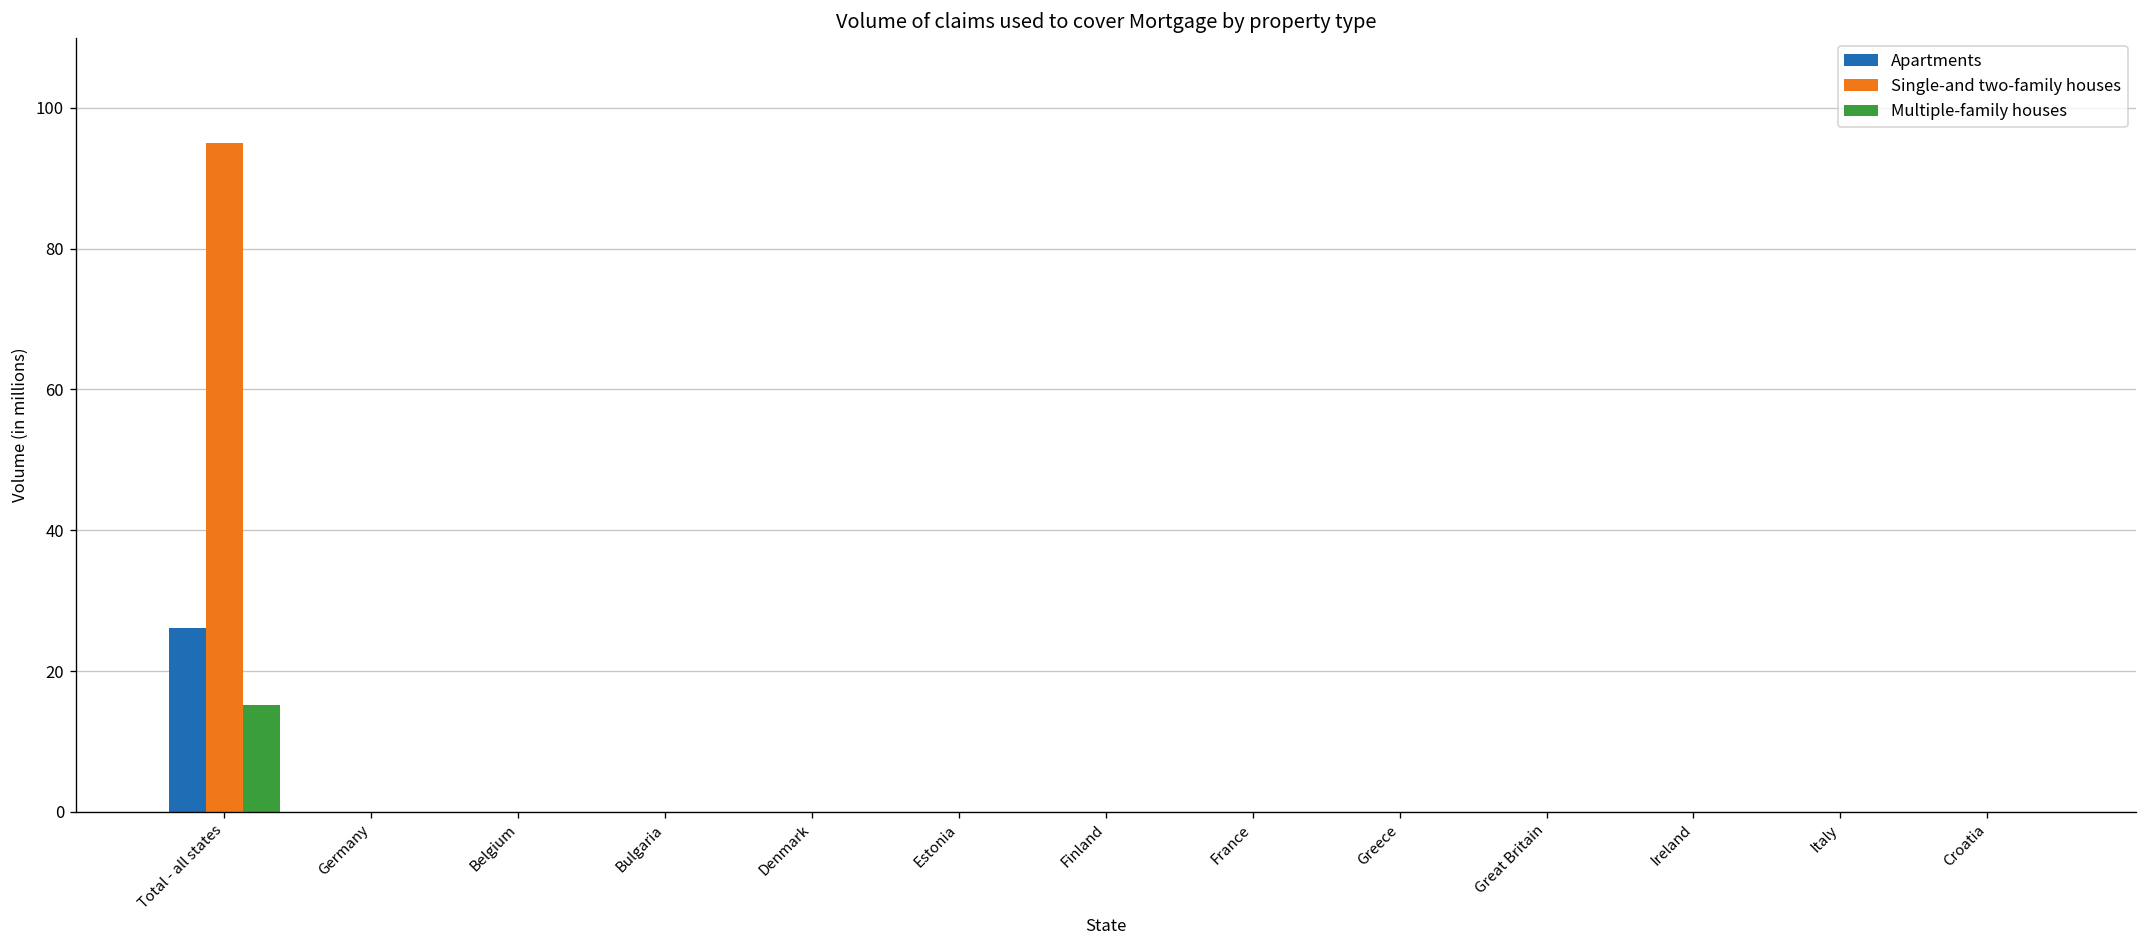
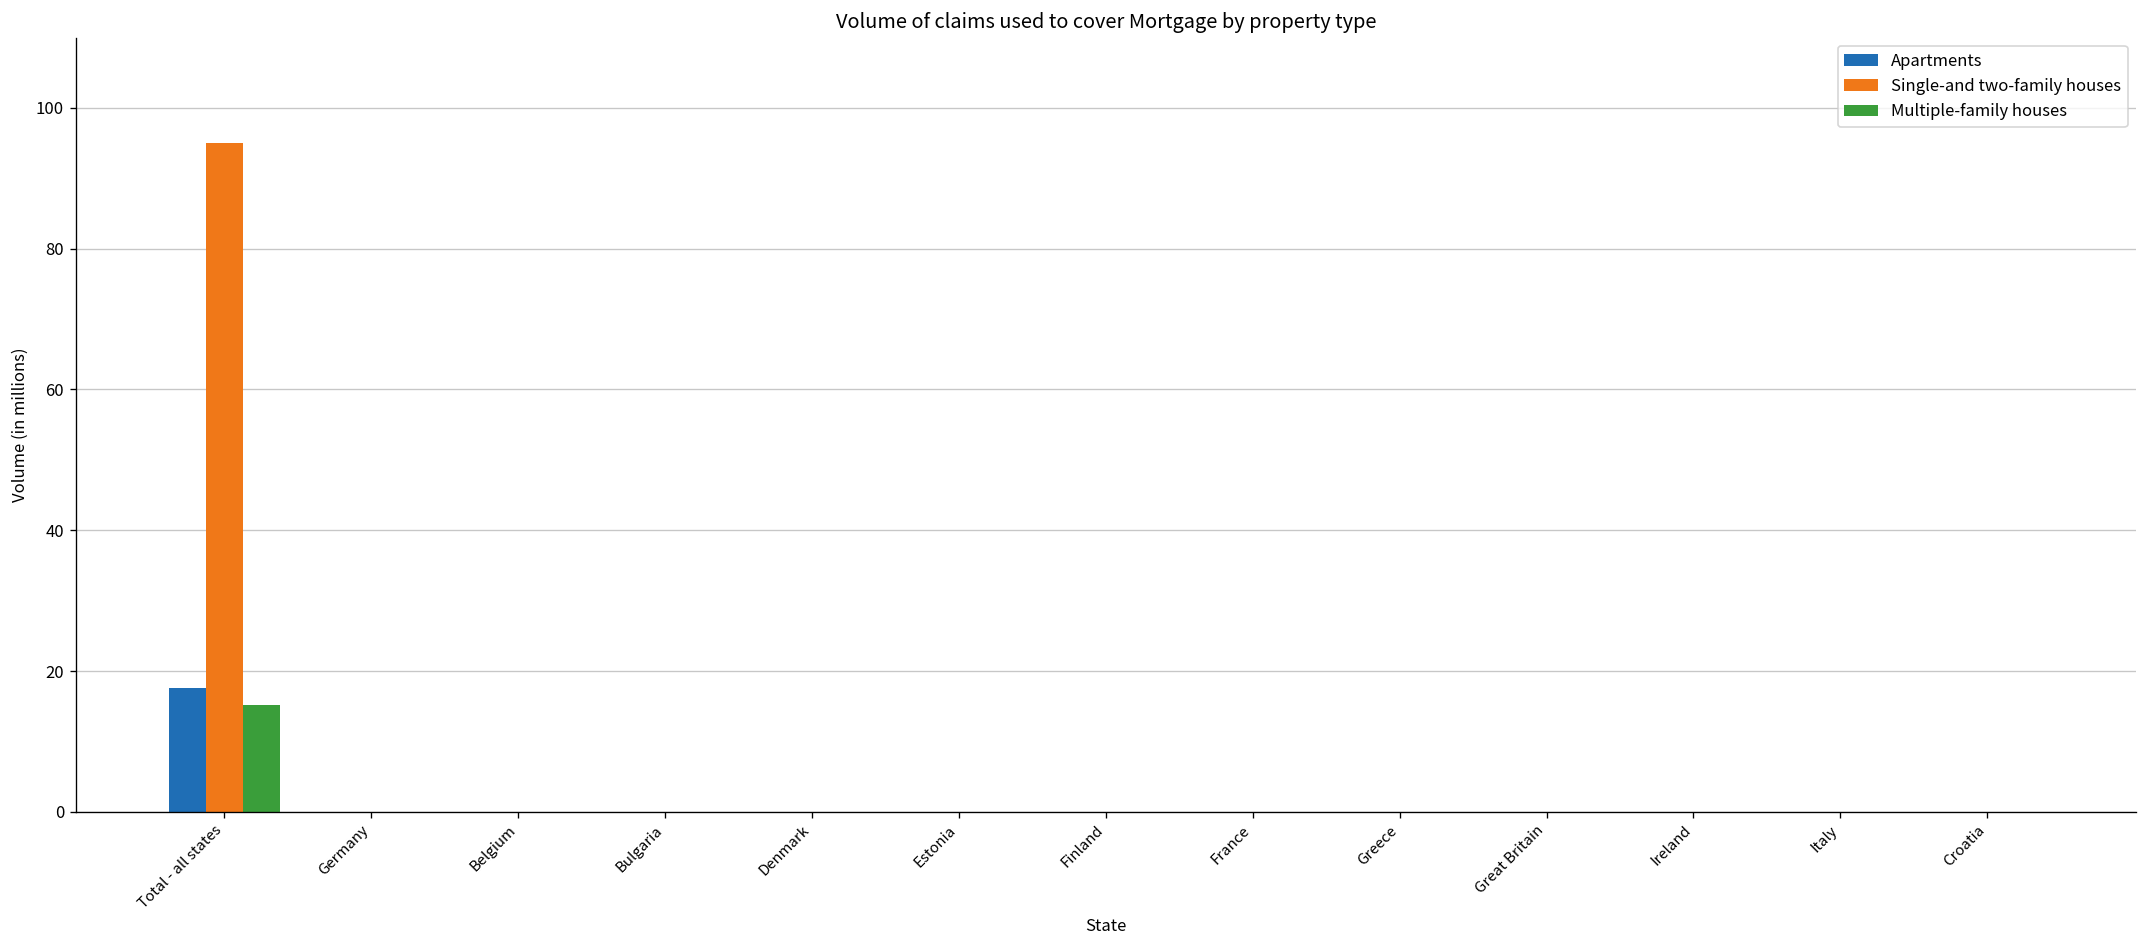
  {
    "Apartments": {
-     "Total - all states": 26,
+     "Total - all states": 18,
      "Germany": 0,
      "Belgium": 0,
      "Bulgaria": 0,
      "Denmark": 0,
      "Estonia": 0,
      "Finland": 0,
      "France": 0,
      "Greece": 0,
      "Great Britain": 0,
      "Ireland": 0,
      "Italy": 0,
      "Croatia": 0
    },
    "Single-and two-family houses": {
      "Total - all states": 95,
      "Germany": 0,
      "Belgium": 0,
      "Bulgaria": 0,
      "Denmark": 0,
      "Estonia": 0,
      "Finland": 0,
      "France": 0,
      "Greece": 0,
      "Great Britain": 0,
      "Ireland": 0,
      "Italy": 0,
      "Croatia": 0
    },
    "Multiple-family houses": {
      "Total - all states": 15,
      "Germany": 0,
      "Belgium": 0,
      "Bulgaria": 0,
      "Denmark": 0,
      "Estonia": 0,
      "Finland": 0,
      "France": 0,
      "Greece": 0,
      "Great Britain": 0,
      "Ireland": 0,
      "Italy": 0,
      "Croatia": 0
    }
  }
